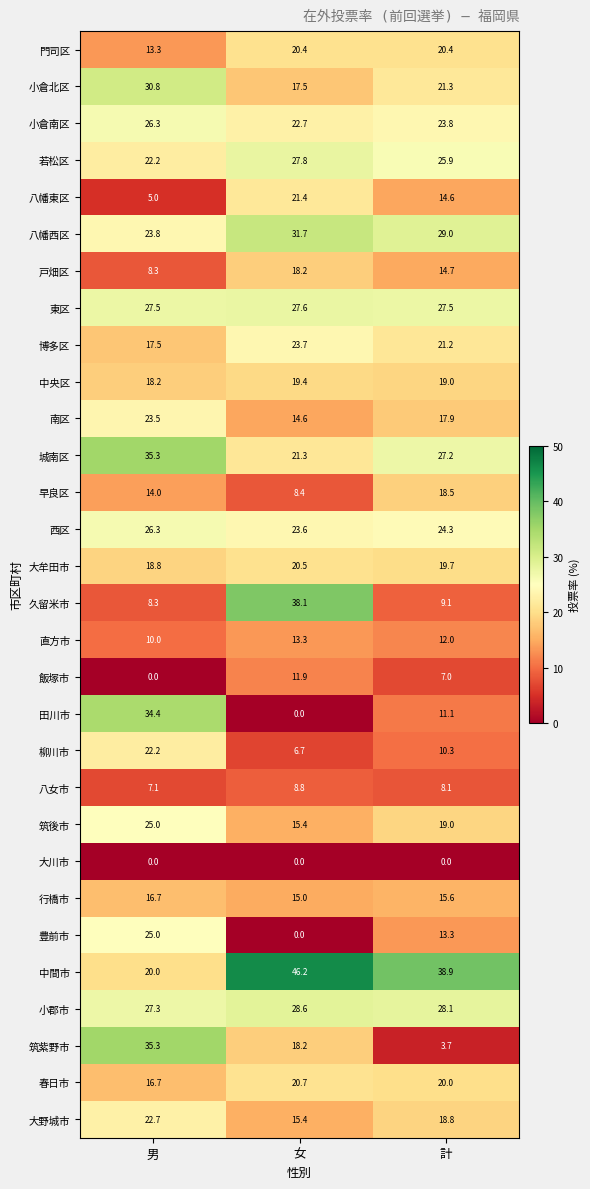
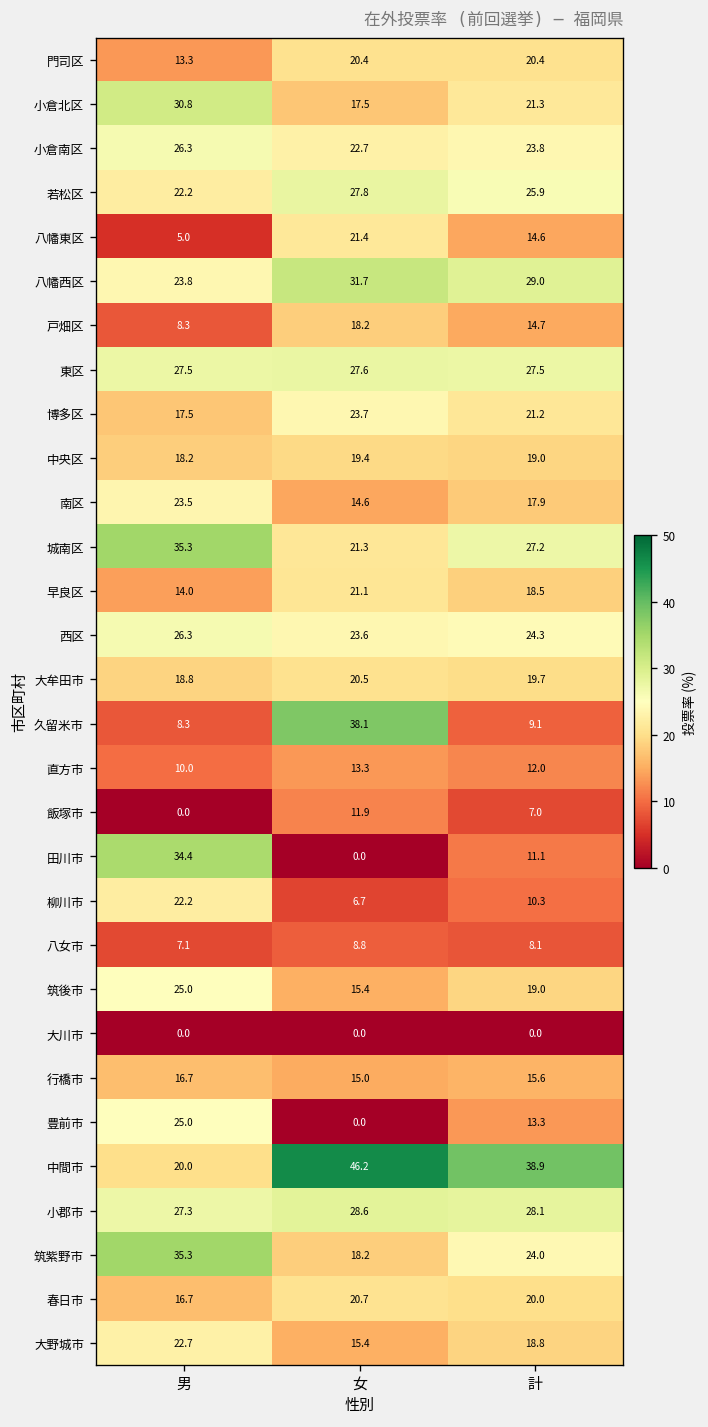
  {
    "門司区": {
      "男": 13.3,
      "女": 20.4,
      "計": 20.4
    },
    "小倉北区": {
      "男": 30.8,
      "女": 17.5,
      "計": 21.3
    },
    "小倉南区": {
      "男": 26.3,
      "女": 22.7,
      "計": 23.8
    },
    "若松区": {
      "男": 22.2,
      "女": 27.8,
      "計": 25.9
    },
    "八幡東区": {
      "男": 5.0,
      "女": 21.4,
      "計": 14.6
    },
    "八幡西区": {
      "男": 23.8,
      "女": 31.7,
      "計": 29.0
    },
    "戸畑区": {
      "男": 8.3,
      "女": 18.2,
      "計": 14.7
    },
    "東区": {
      "男": 27.5,
      "女": 27.6,
      "計": 27.5
    },
    "博多区": {
      "男": 17.5,
      "女": 23.7,
      "計": 21.2
    },
    "中央区": {
      "男": 18.2,
      "女": 19.4,
      "計": 19.0
    },
    "南区": {
      "男": 23.5,
      "女": 14.6,
      "計": 17.9
    },
    "城南区": {
      "男": 35.3,
      "女": 21.3,
      "計": 27.2
    },
    "早良区": {
      "男": 14.0,
-     "女": 8.4,
+     "女": 21.1,
      "計": 18.5
    },
    "西区": {
      "男": 26.3,
      "女": 23.6,
      "計": 24.3
    },
    "大牟田市": {
      "男": 18.8,
      "女": 20.5,
      "計": 19.7
    },
    "久留米市": {
      "男": 8.3,
      "女": 38.1,
      "計": 9.1
    },
    "直方市": {
      "男": 10.0,
      "女": 13.3,
      "計": 12.0
    },
    "飯塚市": {
      "男": 0.0,
      "女": 11.9,
      "計": 7.0
    },
    "田川市": {
      "男": 34.4,
      "女": 0.0,
      "計": 11.1
    },
    "柳川市": {
      "男": 22.2,
      "女": 6.7,
      "計": 10.3
    },
    "八女市": {
      "男": 7.1,
      "女": 8.8,
      "計": 8.1
    },
    "筑後市": {
      "男": 25.0,
      "女": 15.4,
      "計": 19.0
    },
    "大川市": {
      "男": 0.0,
      "女": 0.0,
      "計": 0.0
    },
    "行橋市": {
      "男": 16.7,
      "女": 15.0,
      "計": 15.6
    },
    "豊前市": {
      "男": 25.0,
      "女": 0.0,
      "計": 13.3
    },
    "中間市": {
      "男": 20.0,
      "女": 46.2,
      "計": 38.9
    },
    "小郡市": {
      "男": 27.3,
      "女": 28.6,
      "計": 28.1
    },
    "筑紫野市": {
      "男": 35.3,
      "女": 18.2,
-     "計": 3.7
+     "計": 24.0
    },
    "春日市": {
      "男": 16.7,
      "女": 20.7,
      "計": 20.0
    },
    "大野城市": {
      "男": 22.7,
      "女": 15.4,
      "計": 18.8
    }
  }
